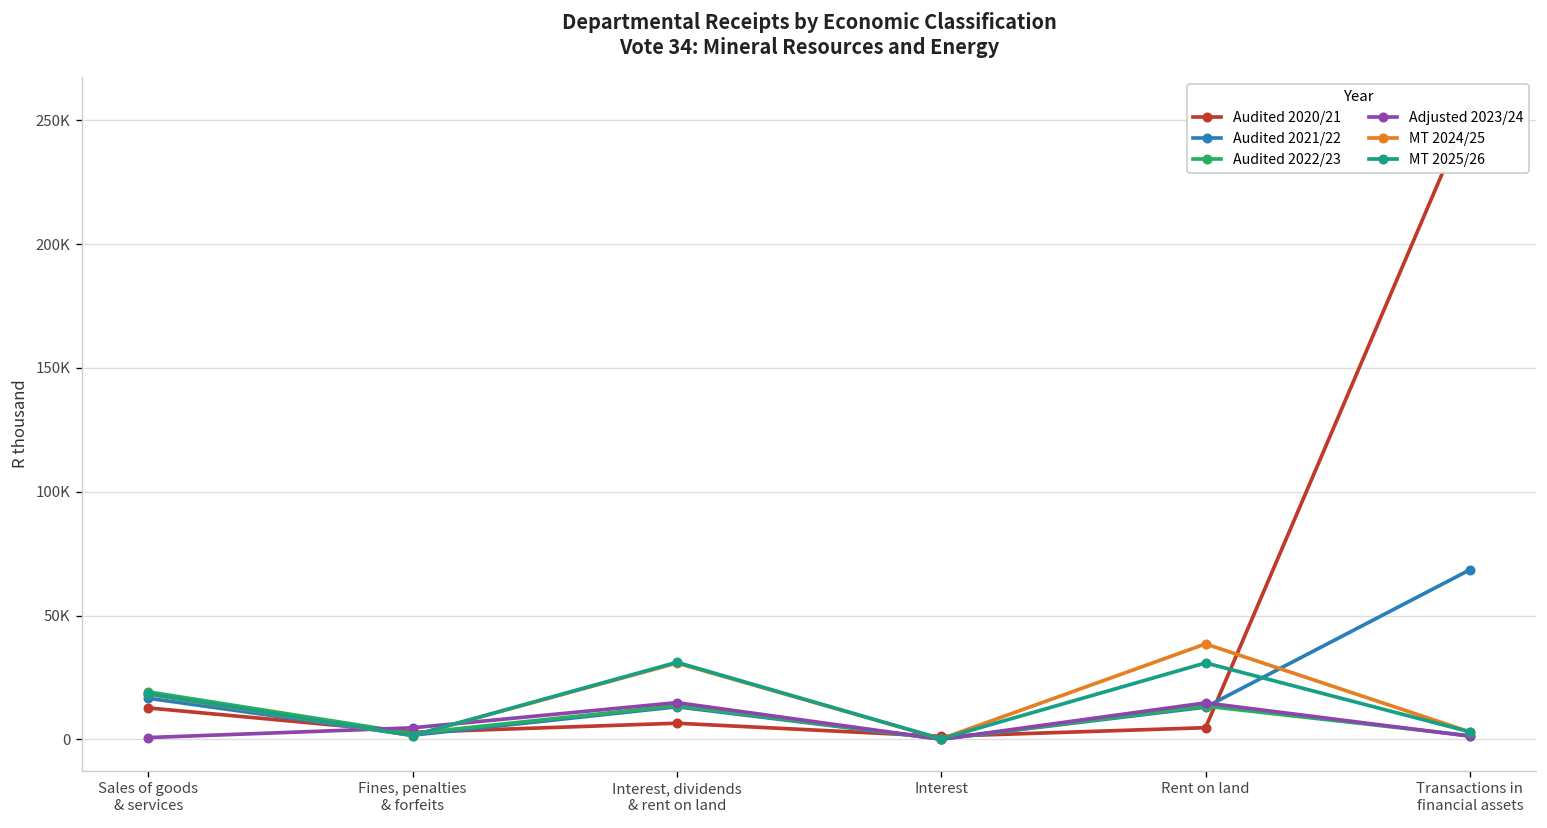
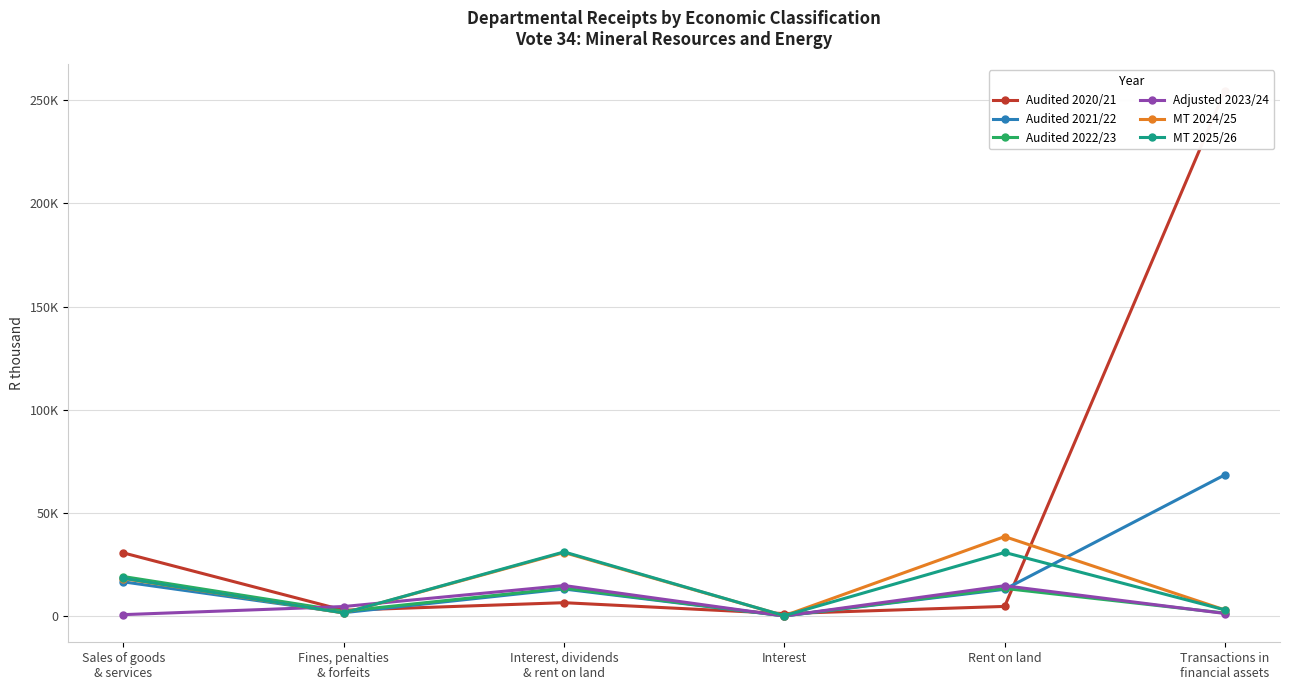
  {
    "Audited 2020/21": {
-     "Sales of goods & services": 13000,
+     "Sales of goods & services": 31000,
      "Interest, dividends & rent on land": 7000,
      "Rent on land": 5000
    },
    "Audited 2021/22": {
      "Sales of goods & services": 17000,
      "Transactions in financial assets": 68000
    },
    "Adjusted 2023/24": {
      "Sales of goods & services": 1000,
      "Fines, penalties & forfeits": 5000,
      "Interest, dividends & rent on land": 15000,
      "Rent on land": 15000
    },
    "MT 2024/25": {
      "Rent on land": 39000
    }
  }
